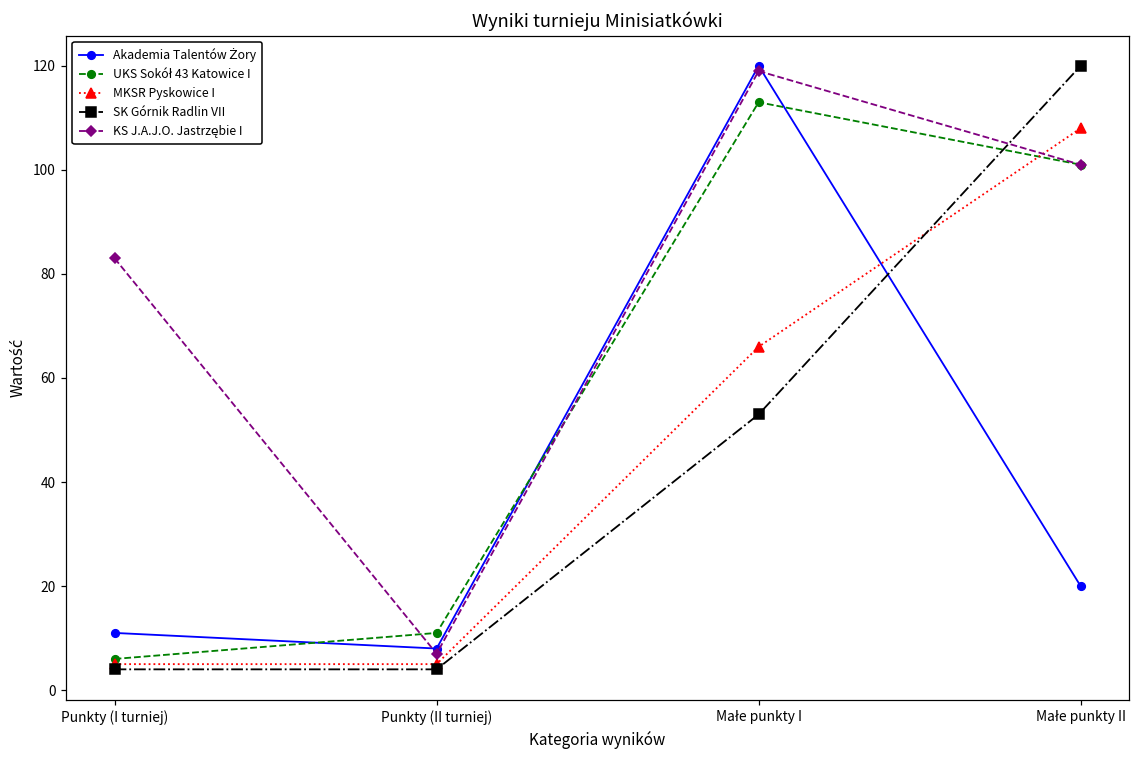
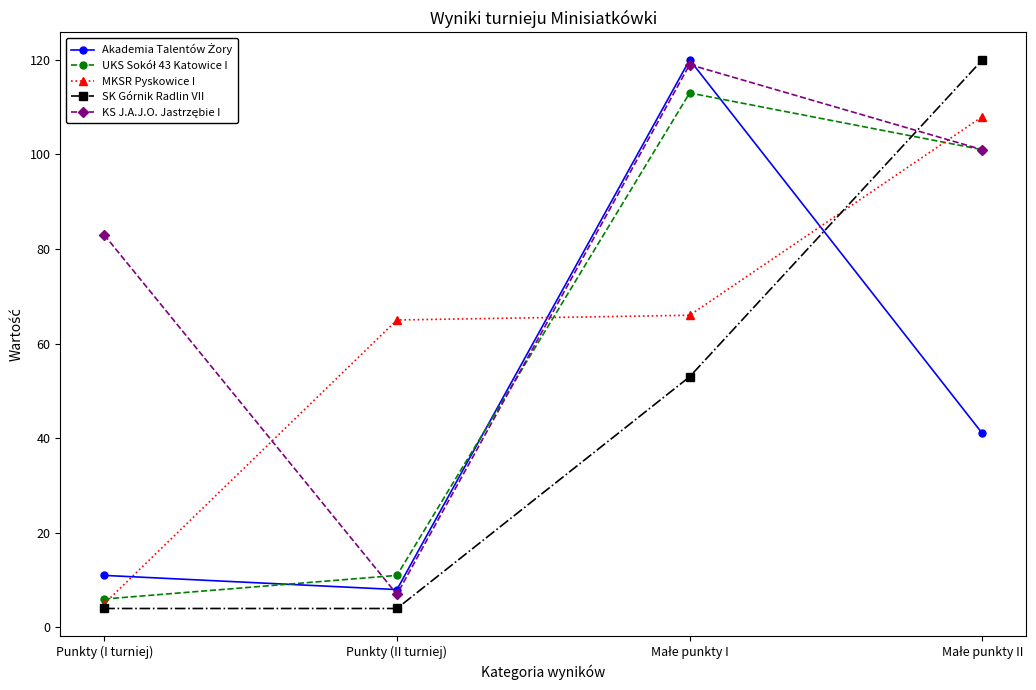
  {
    "Akademia Talentów Żory": {
      "Punkty (I turniej)": 11,
      "Punkty (II turniej)": 8,
      "Małe punkty I": 120,
-     "Małe punkty II": 20
+     "Małe punkty II": 41
    },
    "UKS Sokół 43 Katowice I": {
      "Punkty (I turniej)": 6,
      "Punkty (II turniej)": 11,
      "Małe punkty I": 113
    },
    "MKSR Pyskowice I": {
      "Punkty (I turniej)": 5,
-     "Punkty (II turniej)": 5,
+     "Punkty (II turniej)": 65,
      "Małe punkty I": 66,
      "Małe punkty II": 108
    },
    "SK Górnik Radlin VII": {
      "Punkty (I turniej)": 4,
      "Punkty (II turniej)": 4,
      "Małe punkty I": 53,
      "Małe punkty II": 120
    },
    "KS J.A.J.O. Jastrzębie I": {
      "Punkty (I turniej)": 83,
      "Punkty (II turniej)": 7,
      "Małe punkty I": 119
    }
  }
